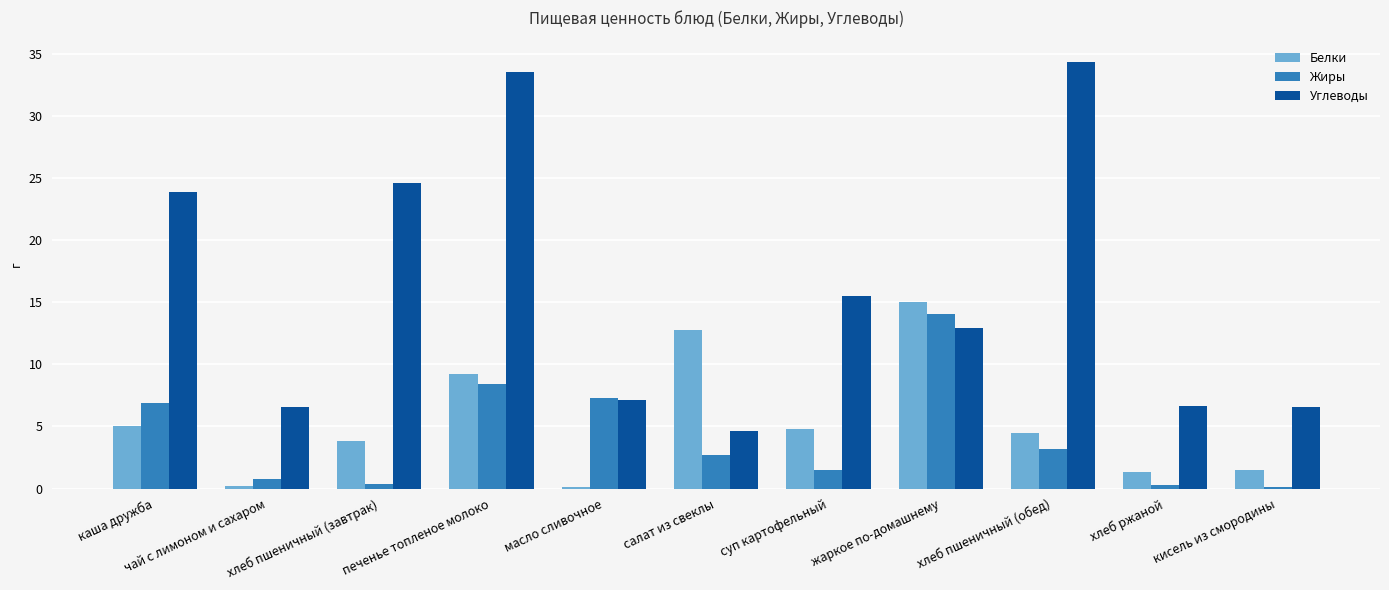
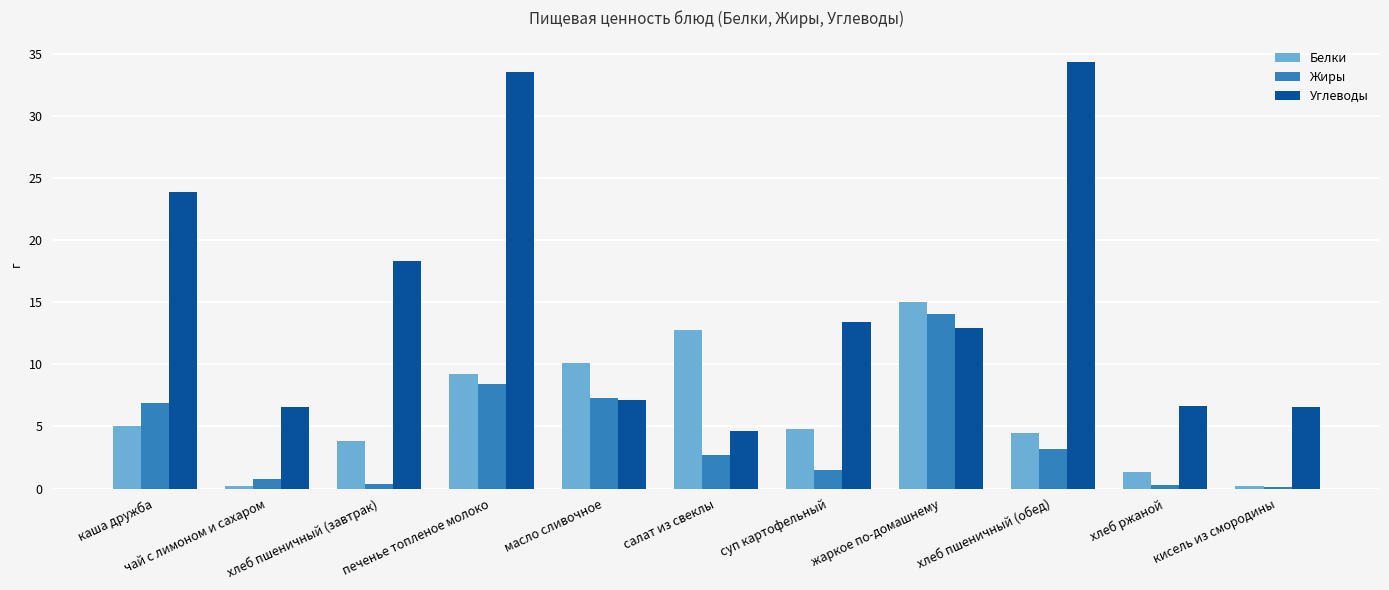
  {
    "Белки": {
      "каша дружба": 5.0,
      "хлеб пшеничный (завтрак)": 3.8,
      "печенье топленое молоко": 9.2,
-     "масло сливочное": 0.1,
+     "масло сливочное": 10.1,
      "салат из свеклы": 12.8,
      "суп картофельный": 4.8,
      "жаркое по-домашнему": 15.0,
      "хлеб пшеничный (обед)": 4.5,
      "хлеб ржаной": 1.3,
-     "кисель из смородины": 1.5
+     "кисель из смородины": 0.2
    },
    "Жиры": {
      "каша дружба": 6.9,
      "чай с лимоном и сахаром": 0.8,
      "хлеб пшеничный (завтрак)": 0.4,
      "печенье топленое молоко": 8.4,
      "масло сливочное": 7.3,
      "салат из свеклы": 2.7,
      "суп картофельный": 1.5,
      "жаркое по-домашнему": 14.1,
      "хлеб пшеничный (обед)": 3.2,
      "хлеб ржаной": 0.3
    },
    "Углеводы": {
      "каша дружба": 23.9,
      "чай с лимоном и сахаром": 6.6,
-     "хлеб пшеничный (завтрак)": 24.6,
+     "хлеб пшеничный (завтрак)": 18.3,
      "печенье топленое молоко": 33.6,
      "масло сливочное": 7.1,
      "салат из свеклы": 4.6,
-     "суп картофельный": 15.5,
+     "суп картофельный": 13.4,
      "жаркое по-домашнему": 12.9,
      "хлеб пшеничный (обед)": 34.4,
      "хлеб ржаной": 6.7,
      "кисель из смородины": 6.6
    }
  }
